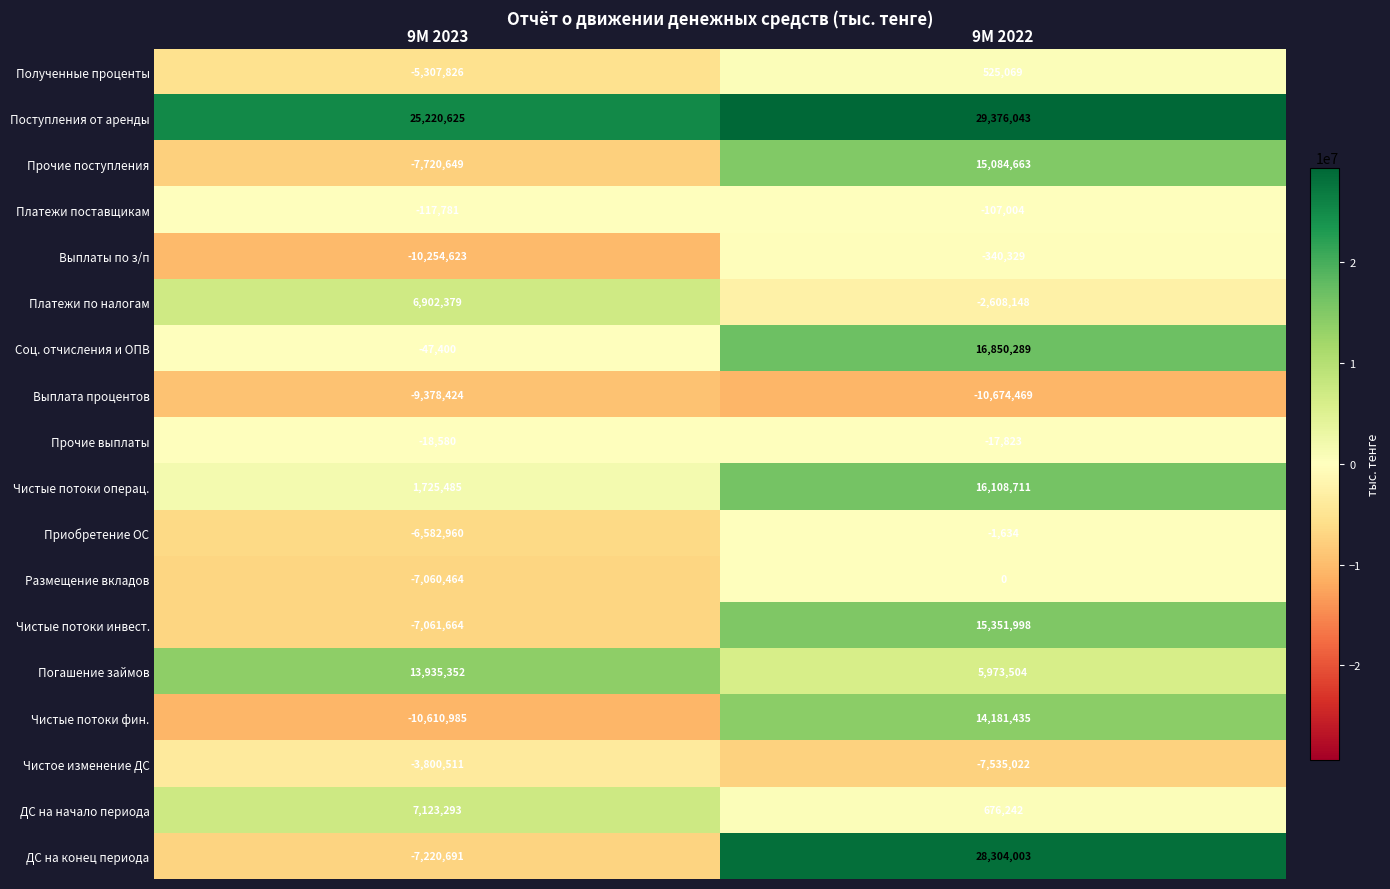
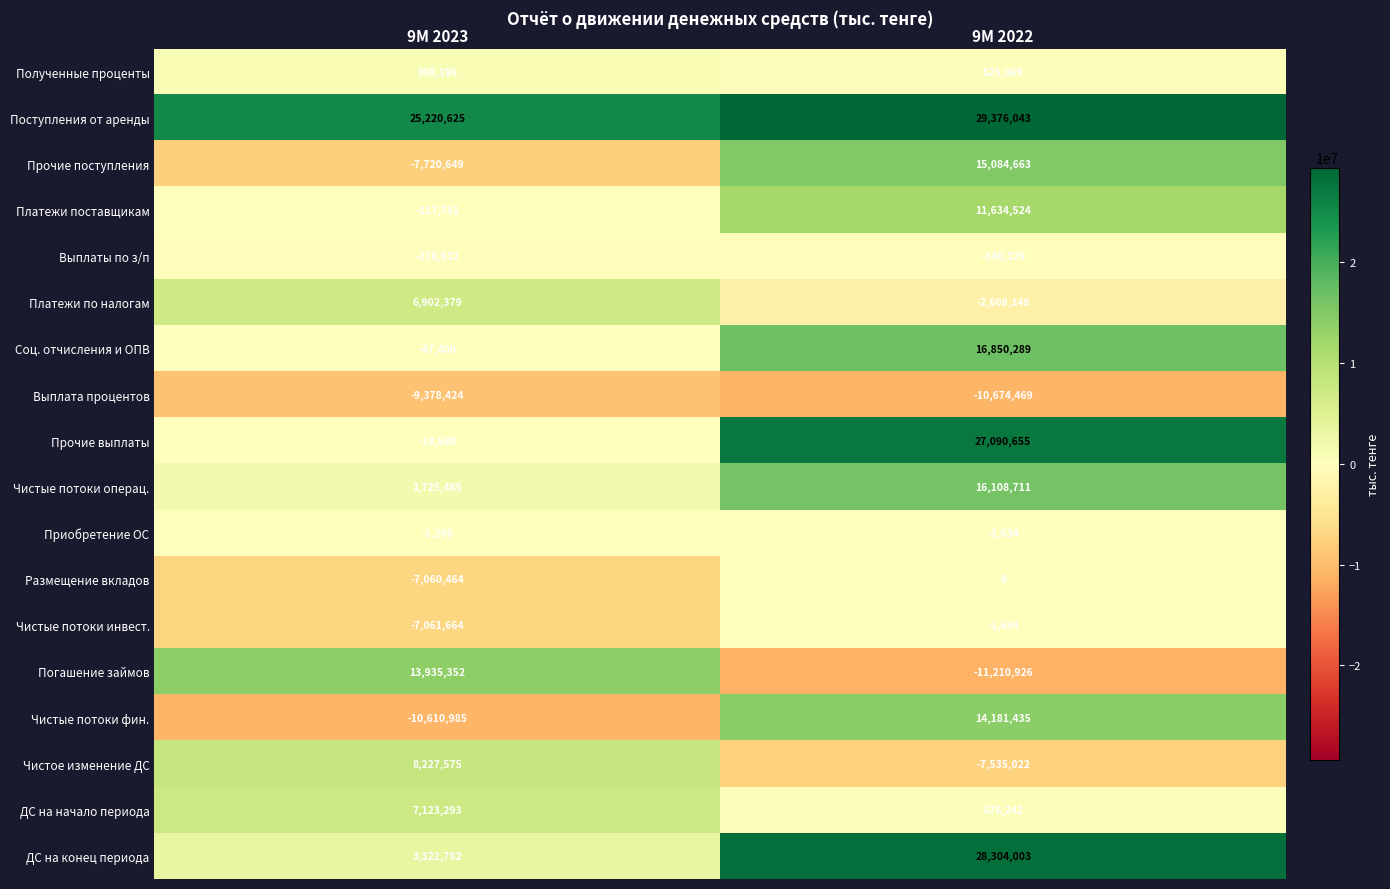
  {
    "Полученные проценты": {
-     "9М 2023": "-5,307,826",
+     "9М 2023": "998,196",
      "9М 2022": "525,069"
    },
    "Поступления от аренды": {
      "9М 2023": "25,220,625",
      "9М 2022": "29,376,043"
    },
    "Прочие поступления": {
      "9М 2023": "-7,720,649",
      "9М 2022": "15,084,663"
    },
    "Платежи поставщикам": {
      "9М 2023": "-117,781",
-     "9М 2022": "-107,004"
+     "9М 2022": "11,634,524"
    },
    "Выплаты по з/п": {
-     "9М 2023": "-10,254,623",
+     "9М 2023": "-278,532",
      "9М 2022": "-340,329"
    },
    "Платежи по налогам": {
      "9М 2023": "6,902,379",
      "9М 2022": "-2,608,148"
    },
    "Соц. отчисления и ОПВ": {
      "9М 2023": "-47,400",
      "9М 2022": "16,850,289"
    },
    "Выплата процентов": {
      "9М 2023": "-9,378,424",
      "9М 2022": "-10,674,469"
    },
    "Прочие выплаты": {
      "9М 2023": "-18,580",
-     "9М 2022": "-17,823"
+     "9М 2022": "27,090,655"
    },
    "Чистые потоки операц.": {
      "9М 2023": "1,725,485",
      "9М 2022": "16,108,711"
    },
    "Приобретение ОС": {
-     "9М 2023": "-6,582,960",
+     "9М 2023": "-1,200",
      "9М 2022": "-1,634"
    },
    "Размещение вкладов": {
      "9М 2023": "-7,060,464",
      "9М 2022": "0"
    },
    "Чистые потоки инвест.": {
      "9М 2023": "-7,061,664",
-     "9М 2022": "15,351,998"
+     "9М 2022": "-1,634"
    },
    "Погашение займов": {
      "9М 2023": "13,935,352",
-     "9М 2022": "5,973,504"
+     "9М 2022": "-11,210,926"
    },
    "Чистые потоки фин.": {
      "9М 2023": "-10,610,985",
      "9М 2022": "14,181,435"
    },
    "Чистое изменение ДС": {
-     "9М 2023": "-3,800,511",
+     "9М 2023": "8,227,575",
      "9М 2022": "-7,535,022"
    },
    "ДС на начало периода": {
      "9М 2023": "7,123,293",
      "9М 2022": "676,242"
    },
    "ДС на конец периода": {
-     "9М 2023": "-7,220,691",
+     "9М 2023": "3,322,782",
      "9М 2022": "28,304,003"
    }
  }
